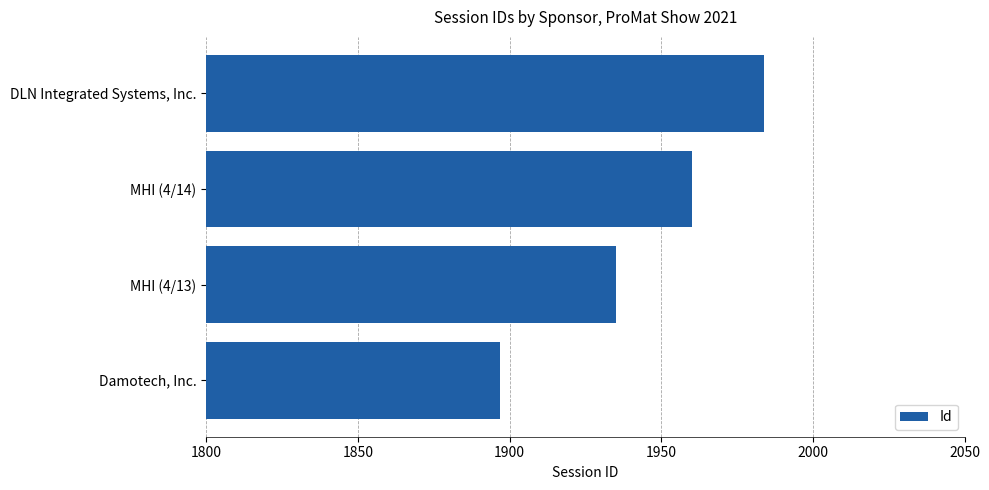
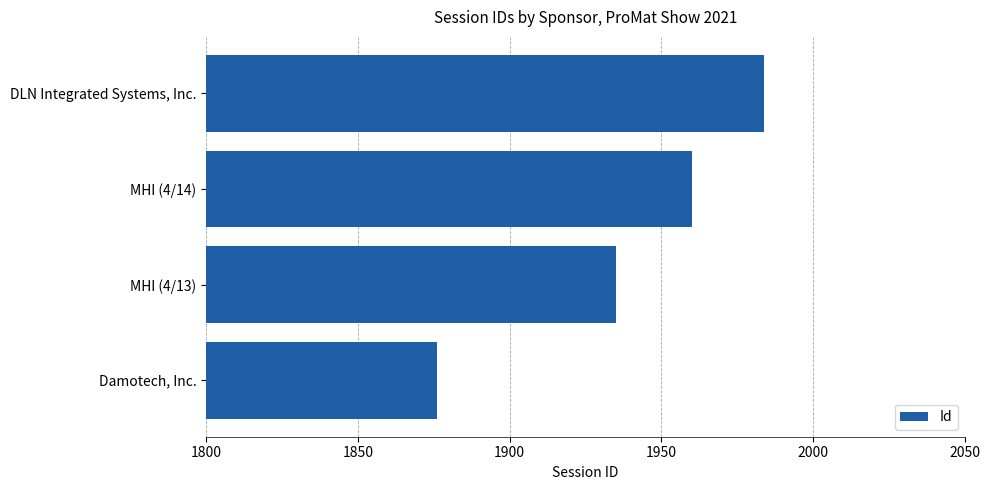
  {
    "DLN Integrated Systems, Inc.": 1984,
    "MHI (4/14)": 1960,
    "MHI (4/13)": 1935,
-   "Damotech, Inc.": 1897
+   "Damotech, Inc.": 1876
  }
